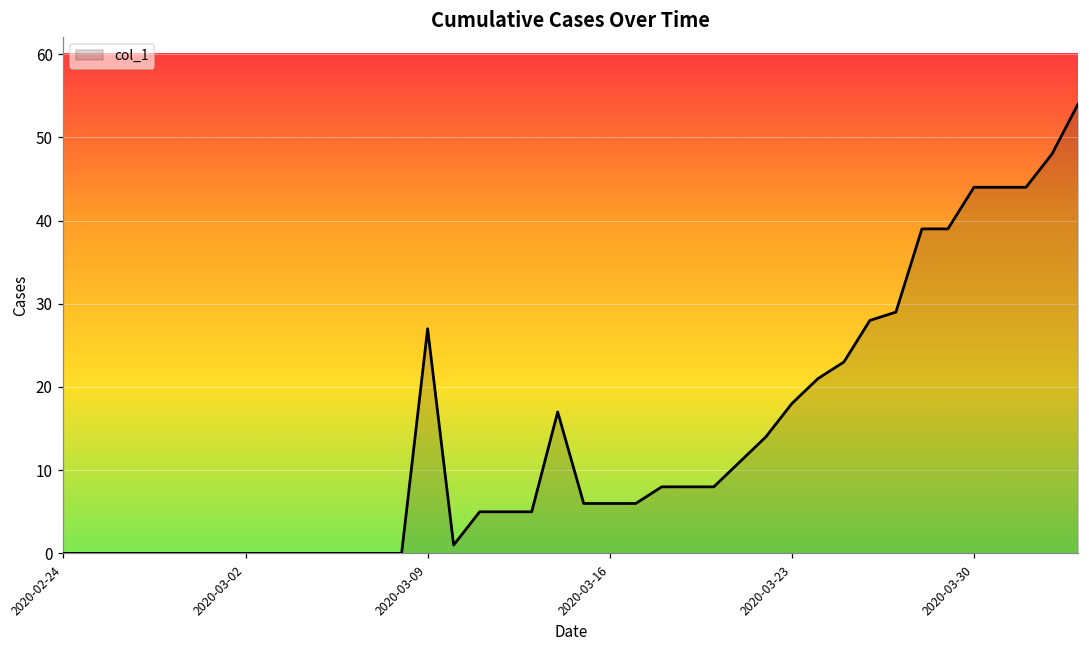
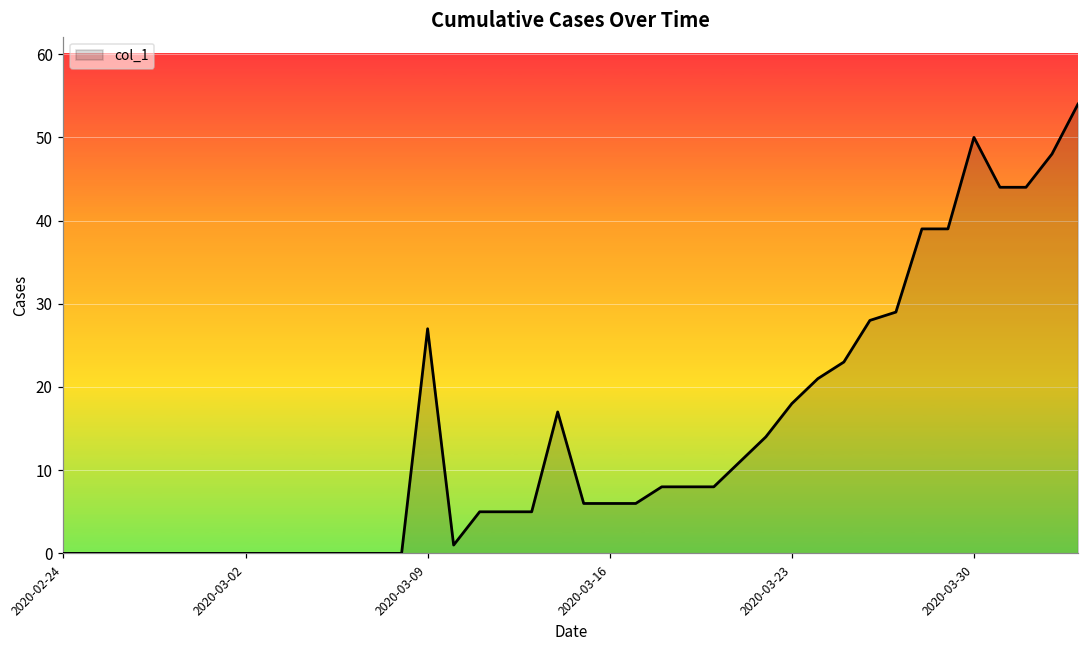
  {
    "2020-02-24": 0,
    "2020-03-02": 0,
    "2020-03-09": 27,
    "2020-03-16": 6,
    "2020-03-23": 18,
-   "2020-03-30": 44
+   "2020-03-30": 50
  }
